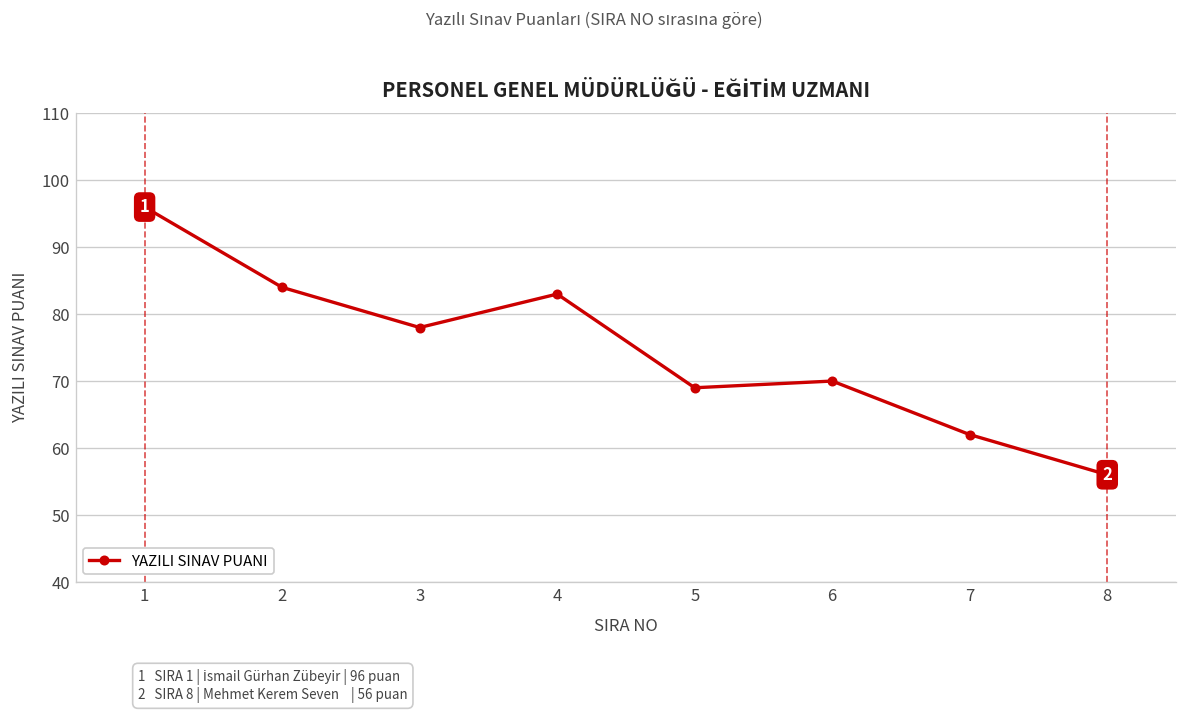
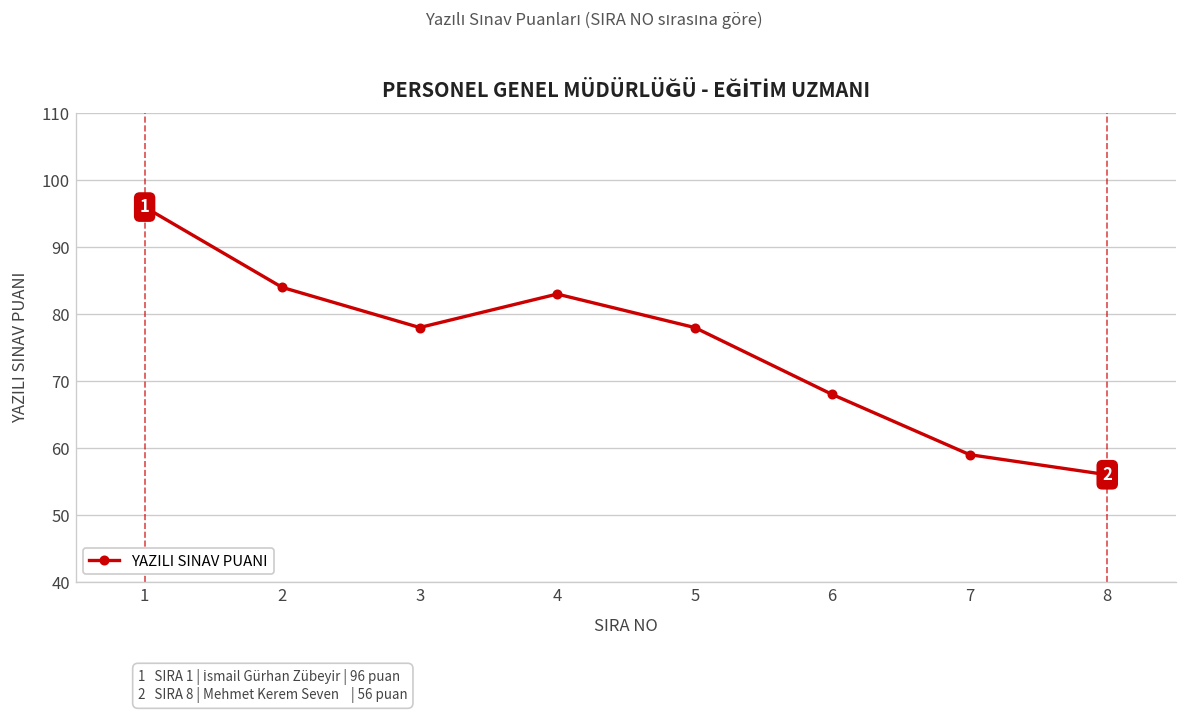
  {
    "2": 84,
    "3": 78,
    "4": 83,
-   "5": 69,
-   "6": 70,
-   "7": 62
+   "5": 78,
+   "6": 68,
+   "7": 59
  }
